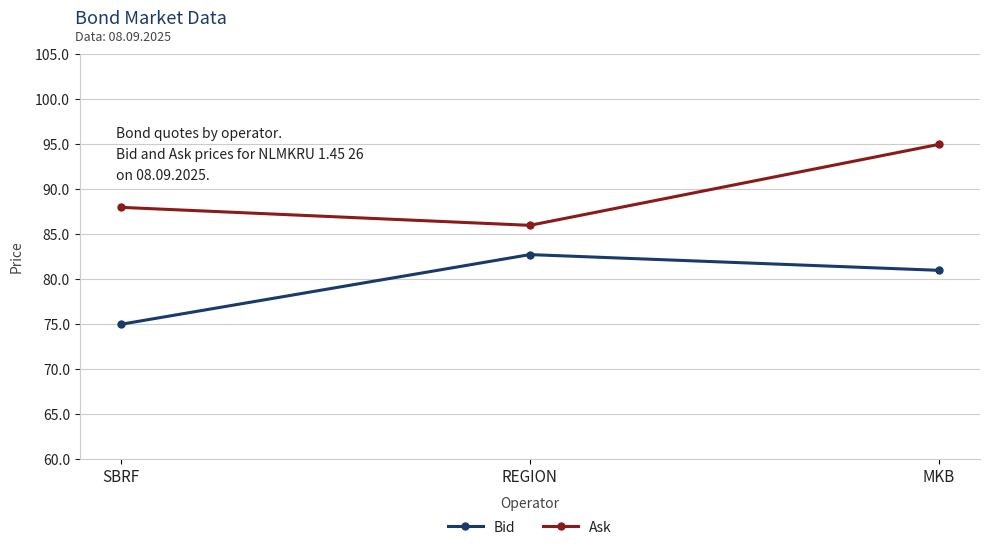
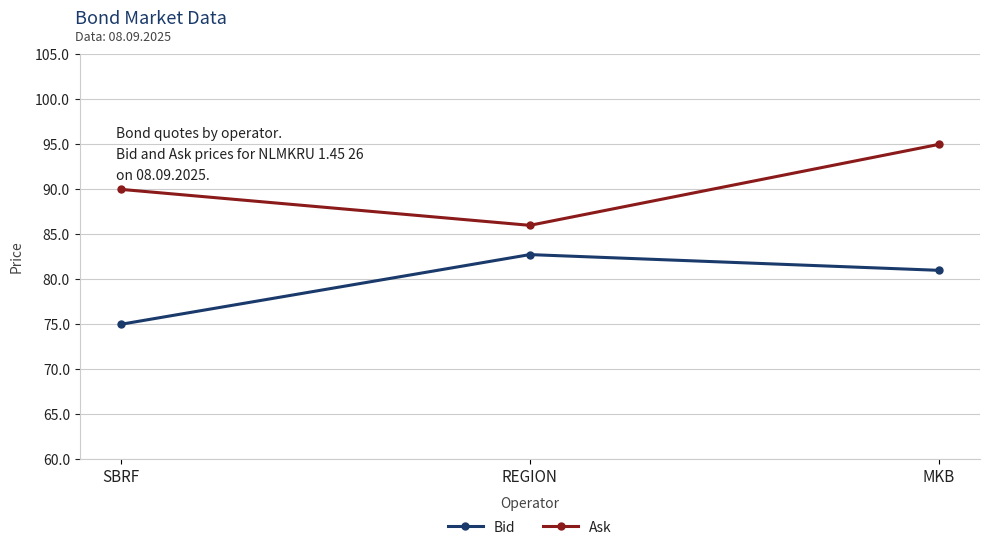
  {
    "Bid": {
      "SBRF": 75,
      "REGION": 83,
      "MKB": 81
    },
    "Ask": {
-     "SBRF": 88,
+     "SBRF": 90,
      "REGION": 86,
      "MKB": 95
    }
  }
